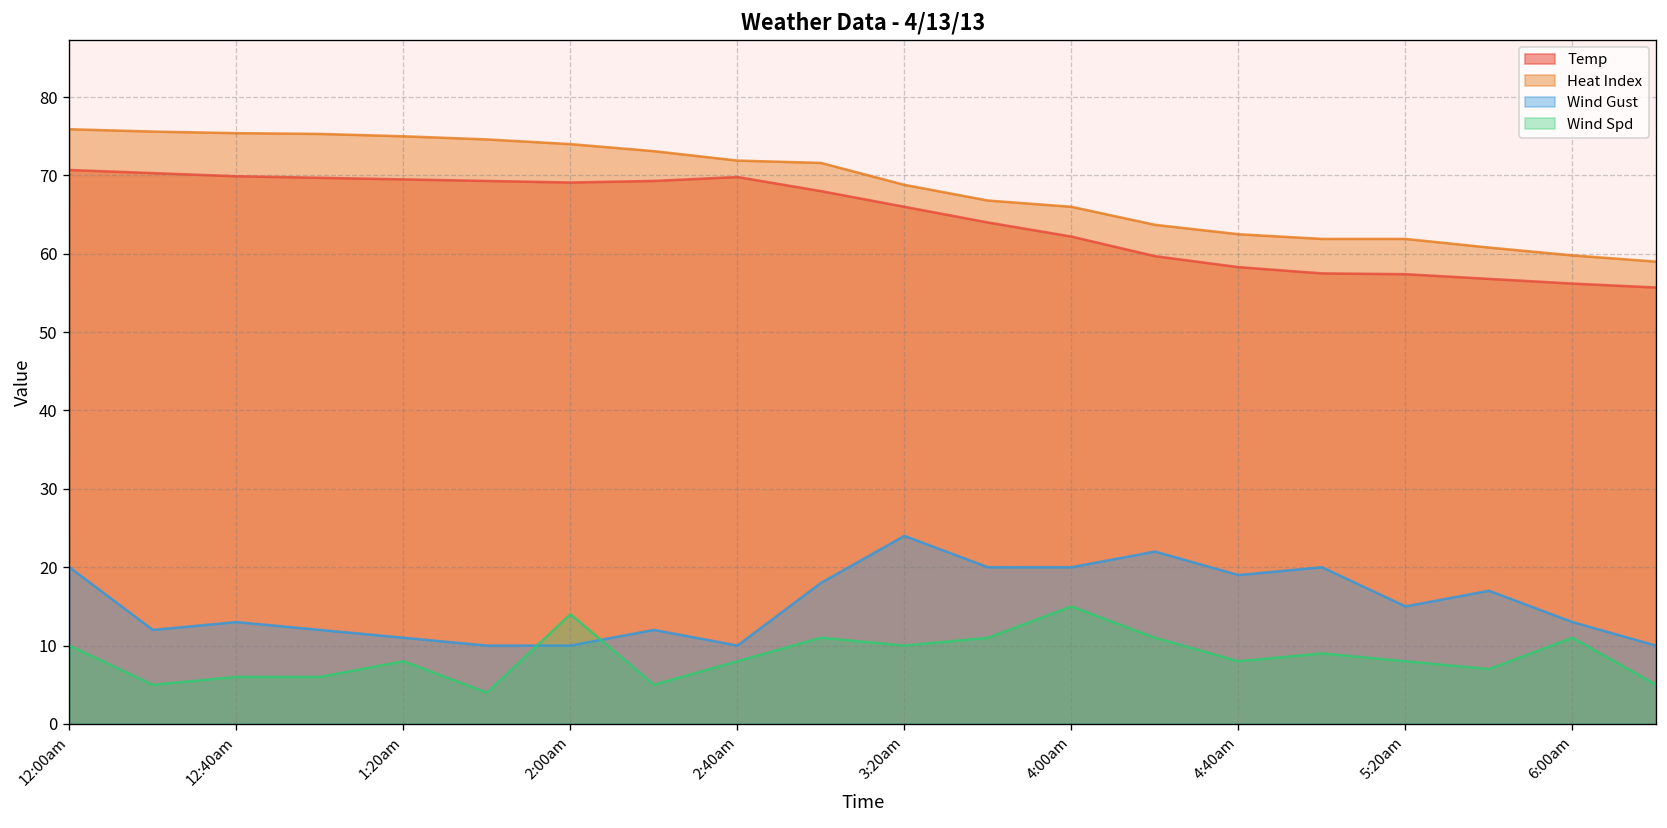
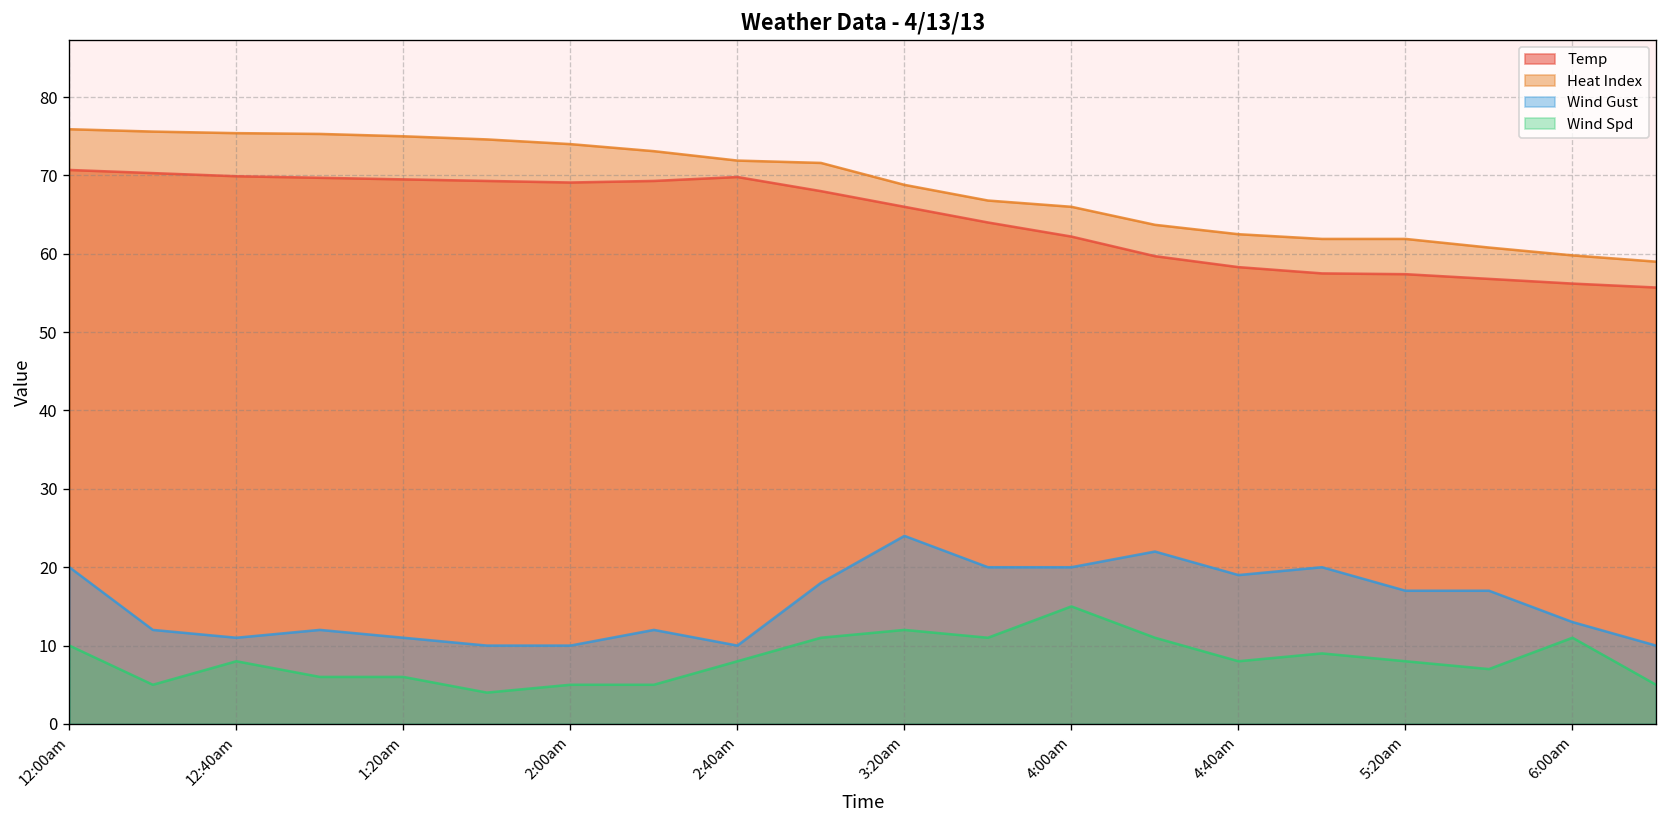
  {
    "Wind Gust": {
      "12:00am": 20,
-     "12:40am": 13,
+     "12:40am": 11,
      "1:20am": 11,
      "2:00am": 10,
      "2:40am": 10,
      "3:20am": 24,
      "4:00am": 20,
      "4:40am": 19,
-     "5:20am": 15,
+     "5:20am": 17,
      "6:00am": 13
    },
    "Wind Spd": {
      "12:00am": 10,
-     "12:40am": 6,
-     "1:20am": 8,
-     "2:00am": 14,
+     "12:40am": 8,
+     "1:20am": 6,
+     "2:00am": 5,
      "2:40am": 8,
-     "3:20am": 10,
+     "3:20am": 12,
      "4:00am": 15,
      "4:40am": 8,
      "5:20am": 8,
      "6:00am": 11
    }
  }
